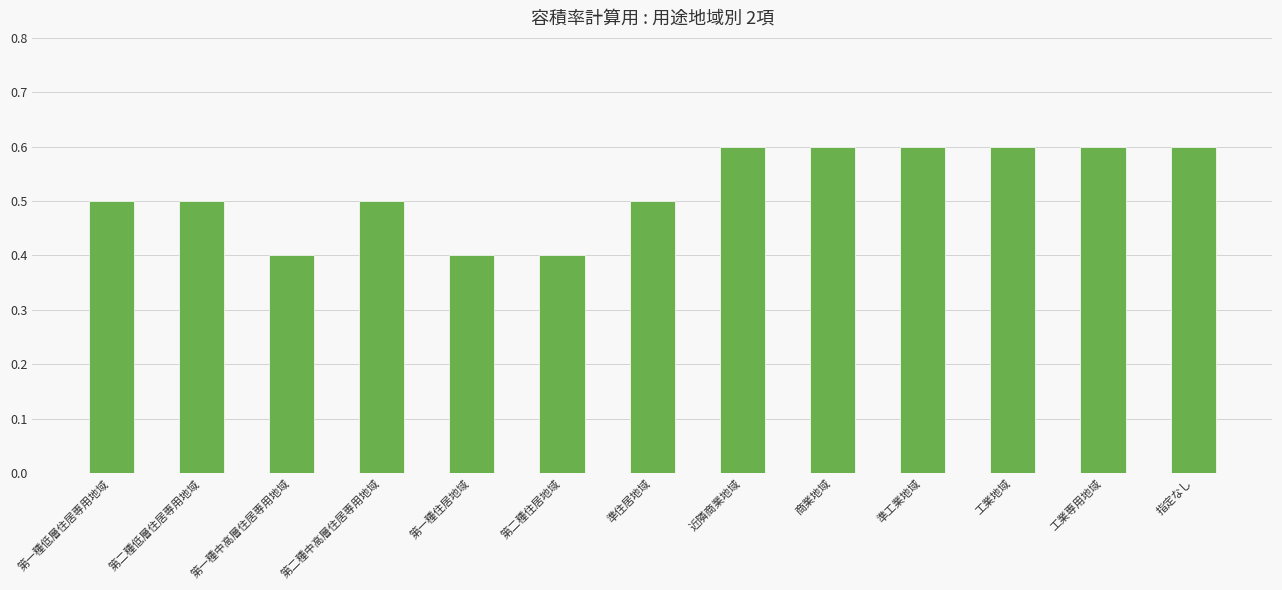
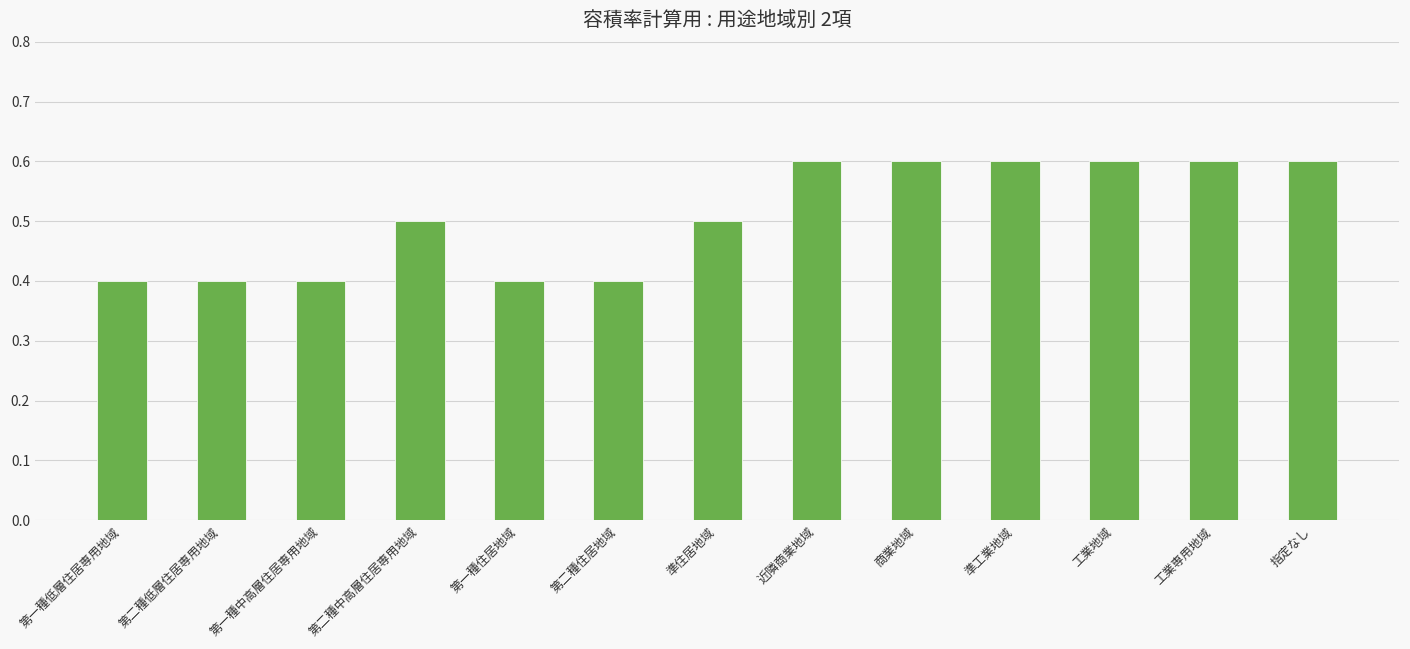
  {
-   "第一種低層住居専用地域": 0.5,
-   "第二種低層住居専用地域": 0.5,
+   "第一種低層住居専用地域": 0.4,
+   "第二種低層住居専用地域": 0.4,
    "第一種中高層住居専用地域": 0.4,
    "第二種中高層住居専用地域": 0.5,
    "第一種住居地域": 0.4,
    "第二種住居地域": 0.4,
    "準住居地域": 0.5,
    "近隣商業地域": 0.6,
    "商業地域": 0.6,
    "準工業地域": 0.6,
    "工業地域": 0.6,
    "工業専用地域": 0.6,
    "指定なし": 0.6
  }
